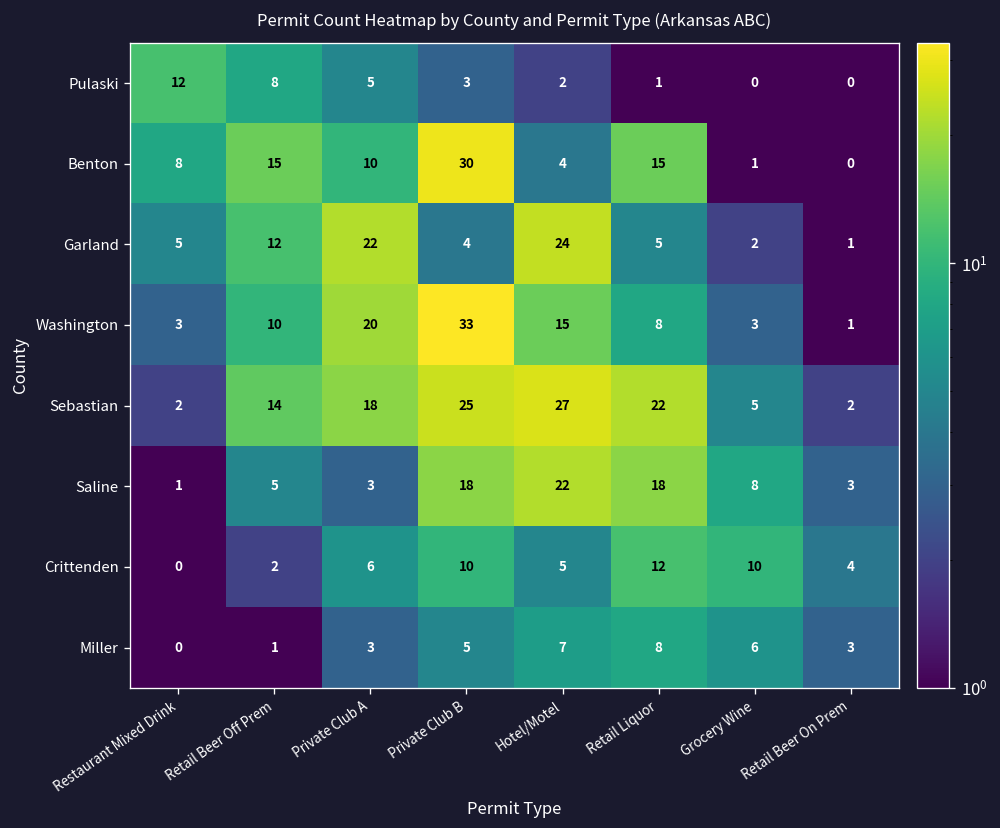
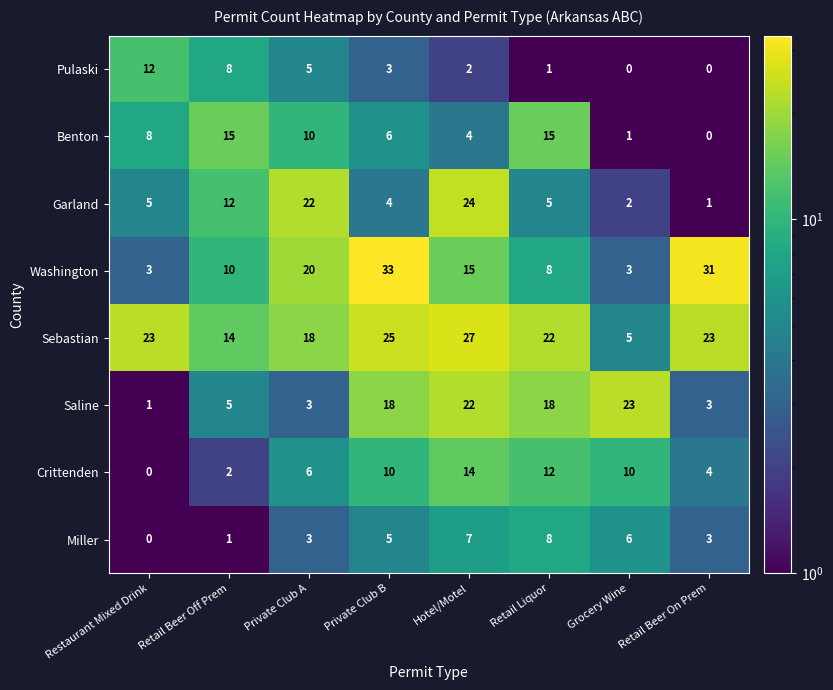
  {
    "Pulaski": {
      "Restaurant Mixed Drink": 12,
      "Retail Beer Off Prem": 8,
      "Private Club A": 5,
      "Private Club B": 3,
      "Hotel/Motel": 2,
      "Retail Liquor": 1,
      "Grocery Wine": 0,
      "Retail Beer On Prem": 0
    },
    "Benton": {
      "Restaurant Mixed Drink": 8,
      "Retail Beer Off Prem": 15,
      "Private Club A": 10,
-     "Private Club B": 30,
+     "Private Club B": 6,
      "Hotel/Motel": 4,
      "Retail Liquor": 15,
      "Grocery Wine": 1,
      "Retail Beer On Prem": 0
    },
    "Garland": {
      "Restaurant Mixed Drink": 5,
      "Retail Beer Off Prem": 12,
      "Private Club A": 22,
      "Private Club B": 4,
      "Hotel/Motel": 24,
      "Retail Liquor": 5,
      "Grocery Wine": 2,
      "Retail Beer On Prem": 1
    },
    "Washington": {
      "Restaurant Mixed Drink": 3,
      "Retail Beer Off Prem": 10,
      "Private Club A": 20,
      "Private Club B": 33,
      "Hotel/Motel": 15,
      "Retail Liquor": 8,
      "Grocery Wine": 3,
-     "Retail Beer On Prem": 1
+     "Retail Beer On Prem": 31
    },
    "Sebastian": {
-     "Restaurant Mixed Drink": 2,
+     "Restaurant Mixed Drink": 23,
      "Retail Beer Off Prem": 14,
      "Private Club A": 18,
      "Private Club B": 25,
      "Hotel/Motel": 27,
      "Retail Liquor": 22,
      "Grocery Wine": 5,
-     "Retail Beer On Prem": 2
+     "Retail Beer On Prem": 23
    },
    "Saline": {
      "Restaurant Mixed Drink": 1,
      "Retail Beer Off Prem": 5,
      "Private Club A": 3,
      "Private Club B": 18,
      "Hotel/Motel": 22,
      "Retail Liquor": 18,
-     "Grocery Wine": 8,
+     "Grocery Wine": 23,
      "Retail Beer On Prem": 3
    },
    "Crittenden": {
      "Restaurant Mixed Drink": 0,
      "Retail Beer Off Prem": 2,
      "Private Club A": 6,
      "Private Club B": 10,
-     "Hotel/Motel": 5,
+     "Hotel/Motel": 14,
      "Retail Liquor": 12,
      "Grocery Wine": 10,
      "Retail Beer On Prem": 4
    },
    "Miller": {
      "Restaurant Mixed Drink": 0,
      "Retail Beer Off Prem": 1,
      "Private Club A": 3,
      "Private Club B": 5,
      "Hotel/Motel": 7,
      "Retail Liquor": 8,
      "Grocery Wine": 6,
      "Retail Beer On Prem": 3
    }
  }
